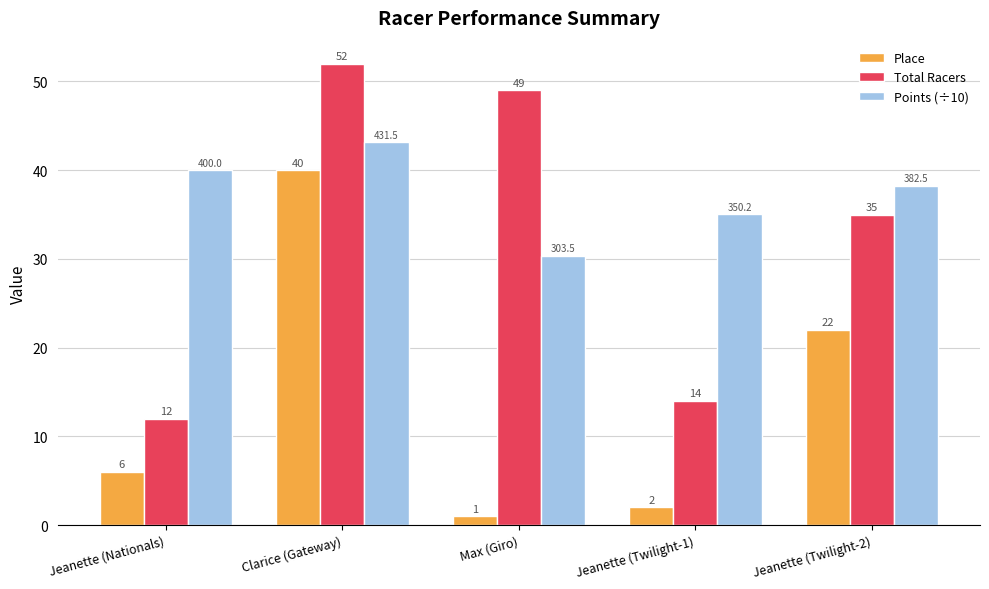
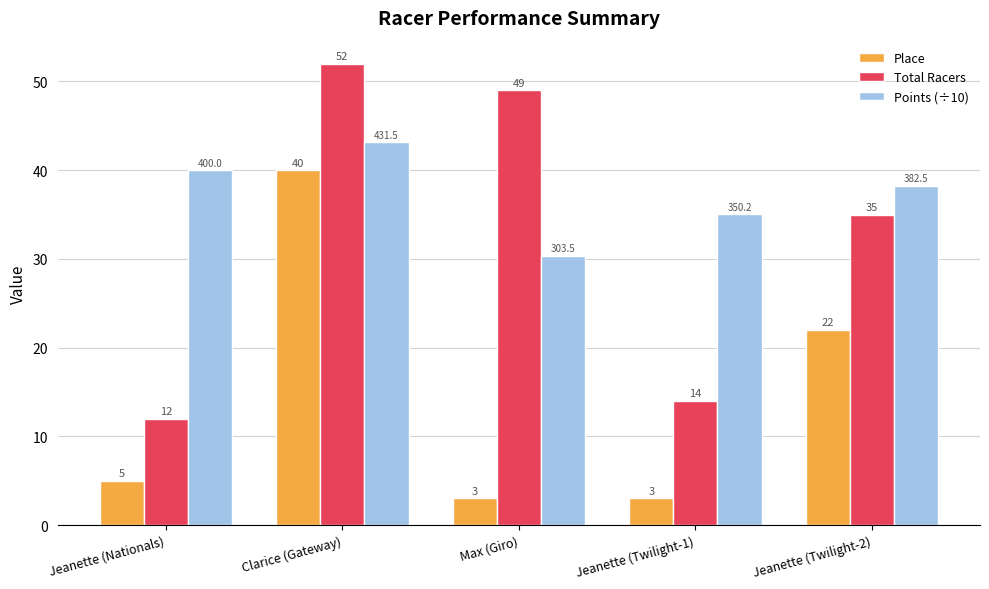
  {
    "Place": {
-     "Jeanette (Nationals)": 6,
+     "Jeanette (Nationals)": 5,
      "Clarice (Gateway)": 40,
-     "Max (Giro)": 1,
-     "Jeanette (Twilight-1)": 2,
+     "Max (Giro)": 3,
+     "Jeanette (Twilight-1)": 3,
      "Jeanette (Twilight-2)": 22
    },
    "Total Racers": {
      "Jeanette (Nationals)": 12,
      "Clarice (Gateway)": 52,
      "Max (Giro)": 49,
      "Jeanette (Twilight-1)": 14,
      "Jeanette (Twilight-2)": 35
    }
  }
